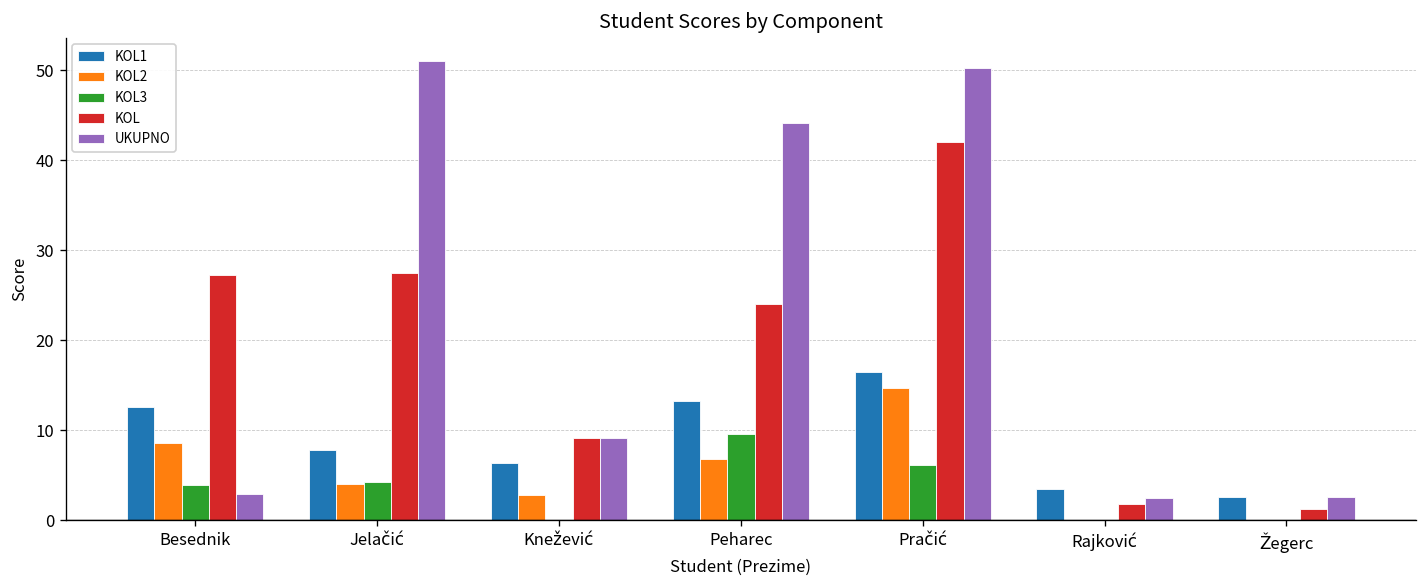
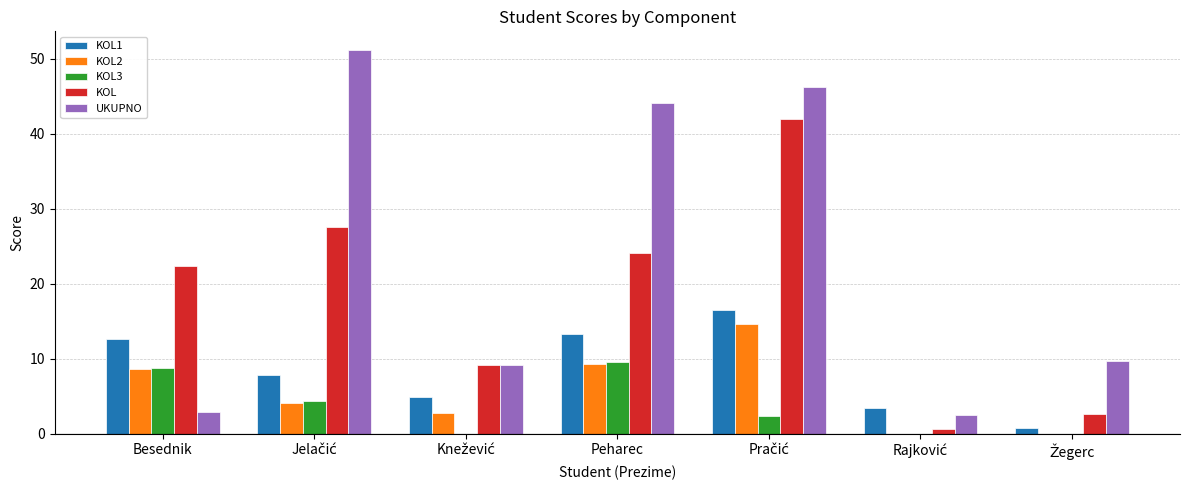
  {
    "KOL1": {
      "Besednik": 13,
      "Jelačić": 8,
-     "Knežević": 6,
+     "Knežević": 5,
      "Peharec": 13,
      "Pračić": 17,
      "Rajković": 3,
-     "Žegerc": 3
+     "Žegerc": 1
    },
    "KOL2": {
      "Besednik": 9,
      "Jelačić": 4,
      "Knežević": 3,
-     "Peharec": 7,
+     "Peharec": 9,
      "Pračić": 15,
      "Rajković": 0,
      "Žegerc": 0
    },
    "KOL3": {
-     "Besednik": 4,
+     "Besednik": 9,
      "Jelačić": 4,
      "Knežević": 0,
      "Peharec": 10,
-     "Pračić": 6,
+     "Pračić": 2,
      "Rajković": 0,
      "Žegerc": 0
    },
    "KOL": {
-     "Besednik": 27,
+     "Besednik": 22,
      "Jelačić": 28,
      "Knežević": 9,
      "Peharec": 24,
      "Pračić": 42,
-     "Rajković": 2,
-     "Žegerc": 1
+     "Rajković": 1,
+     "Žegerc": 3
    },
    "UKUPNO": {
      "Besednik": 3,
      "Jelačić": 51,
      "Knežević": 9,
      "Peharec": 44,
-     "Pračić": 50,
+     "Pračić": 46,
      "Rajković": 3,
-     "Žegerc": 3
+     "Žegerc": 10
    }
  }
